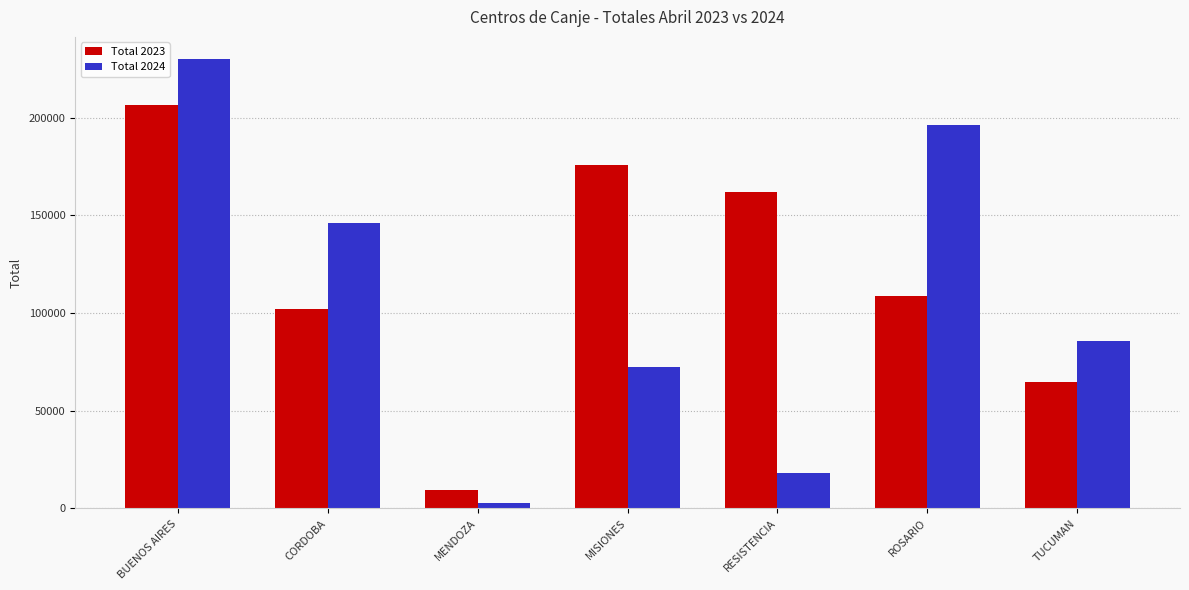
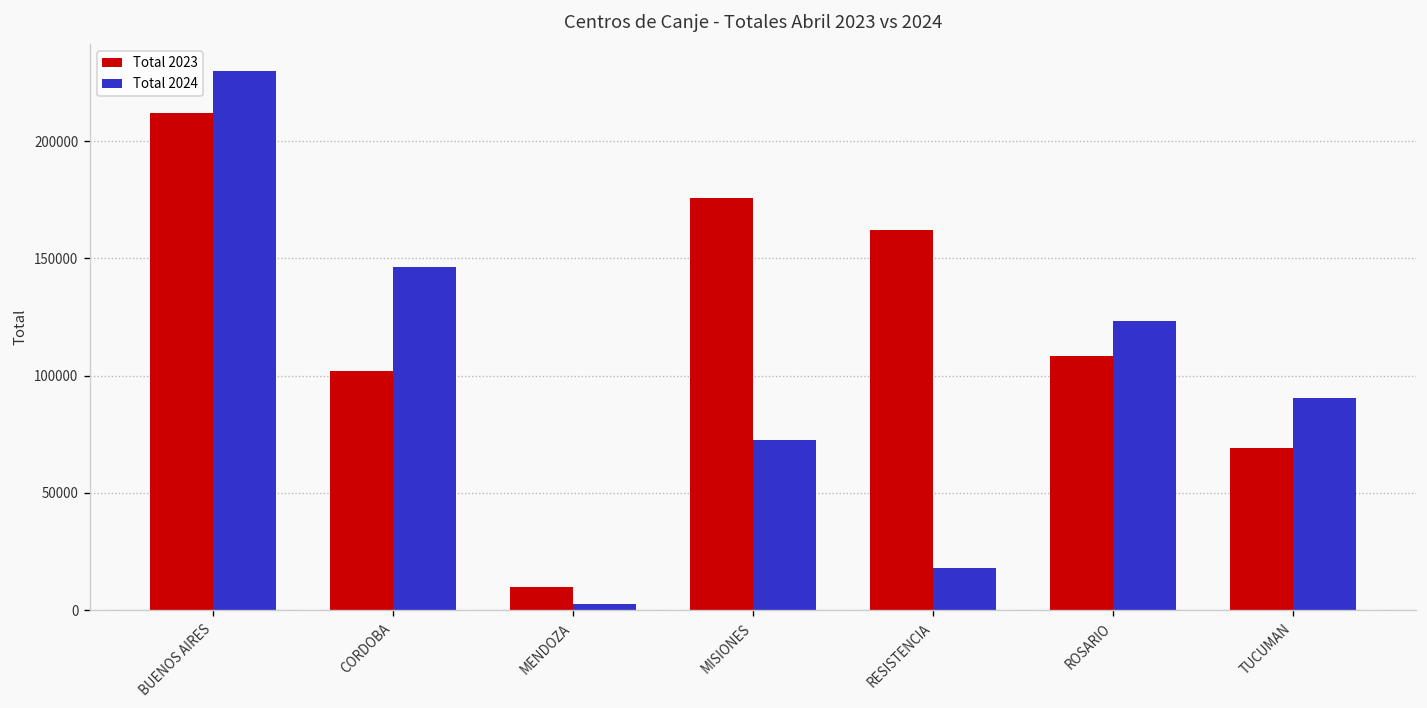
  {
    "Total 2023": {
-     "BUENOS AIRES": 206000,
+     "BUENOS AIRES": 212000,
      "CORDOBA": 102000,
      "MENDOZA": 10000,
      "MISIONES": 176000,
      "RESISTENCIA": 162000,
      "ROSARIO": 108000,
-     "TUCUMAN": 65000
+     "TUCUMAN": 69000
    },
    "Total 2024": {
      "BUENOS AIRES": 230000,
      "CORDOBA": 146000,
      "MENDOZA": 3000,
      "MISIONES": 73000,
      "RESISTENCIA": 18000,
-     "ROSARIO": 196000,
-     "TUCUMAN": 86000
+     "ROSARIO": 123000,
+     "TUCUMAN": 90000
    }
  }
